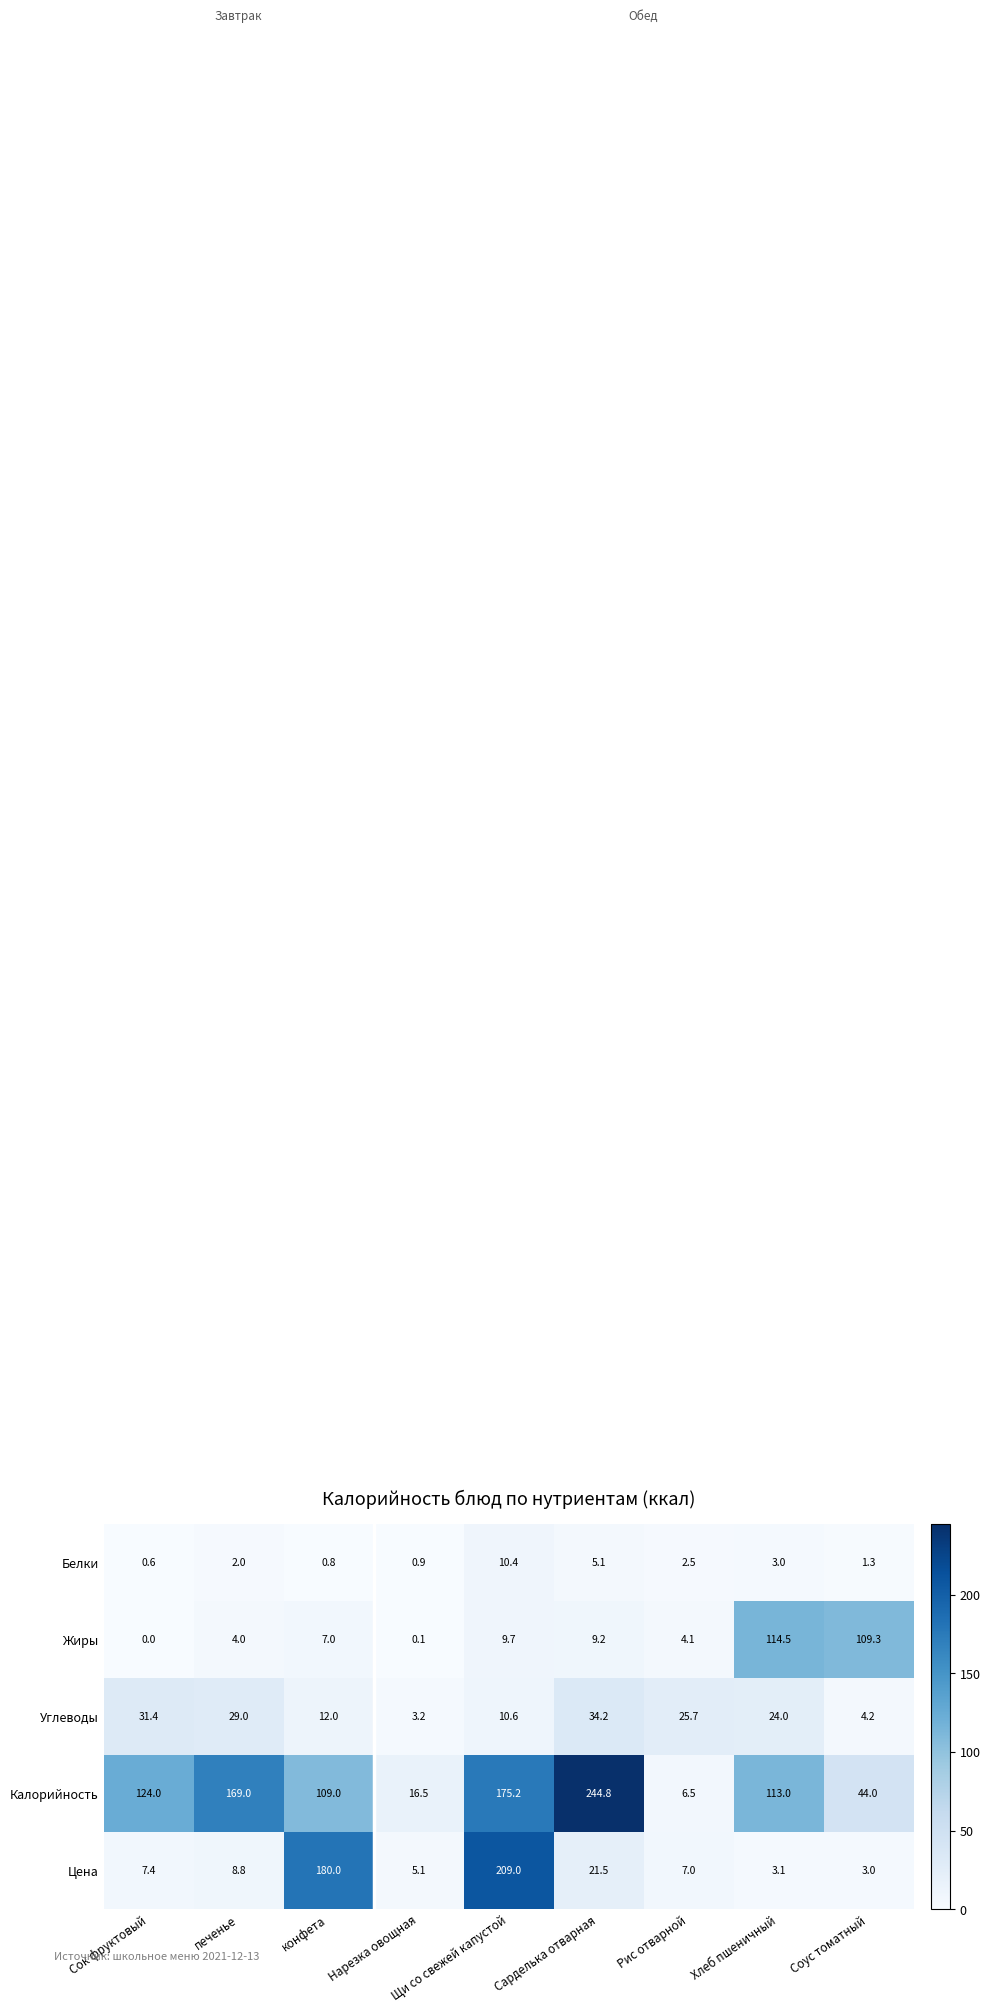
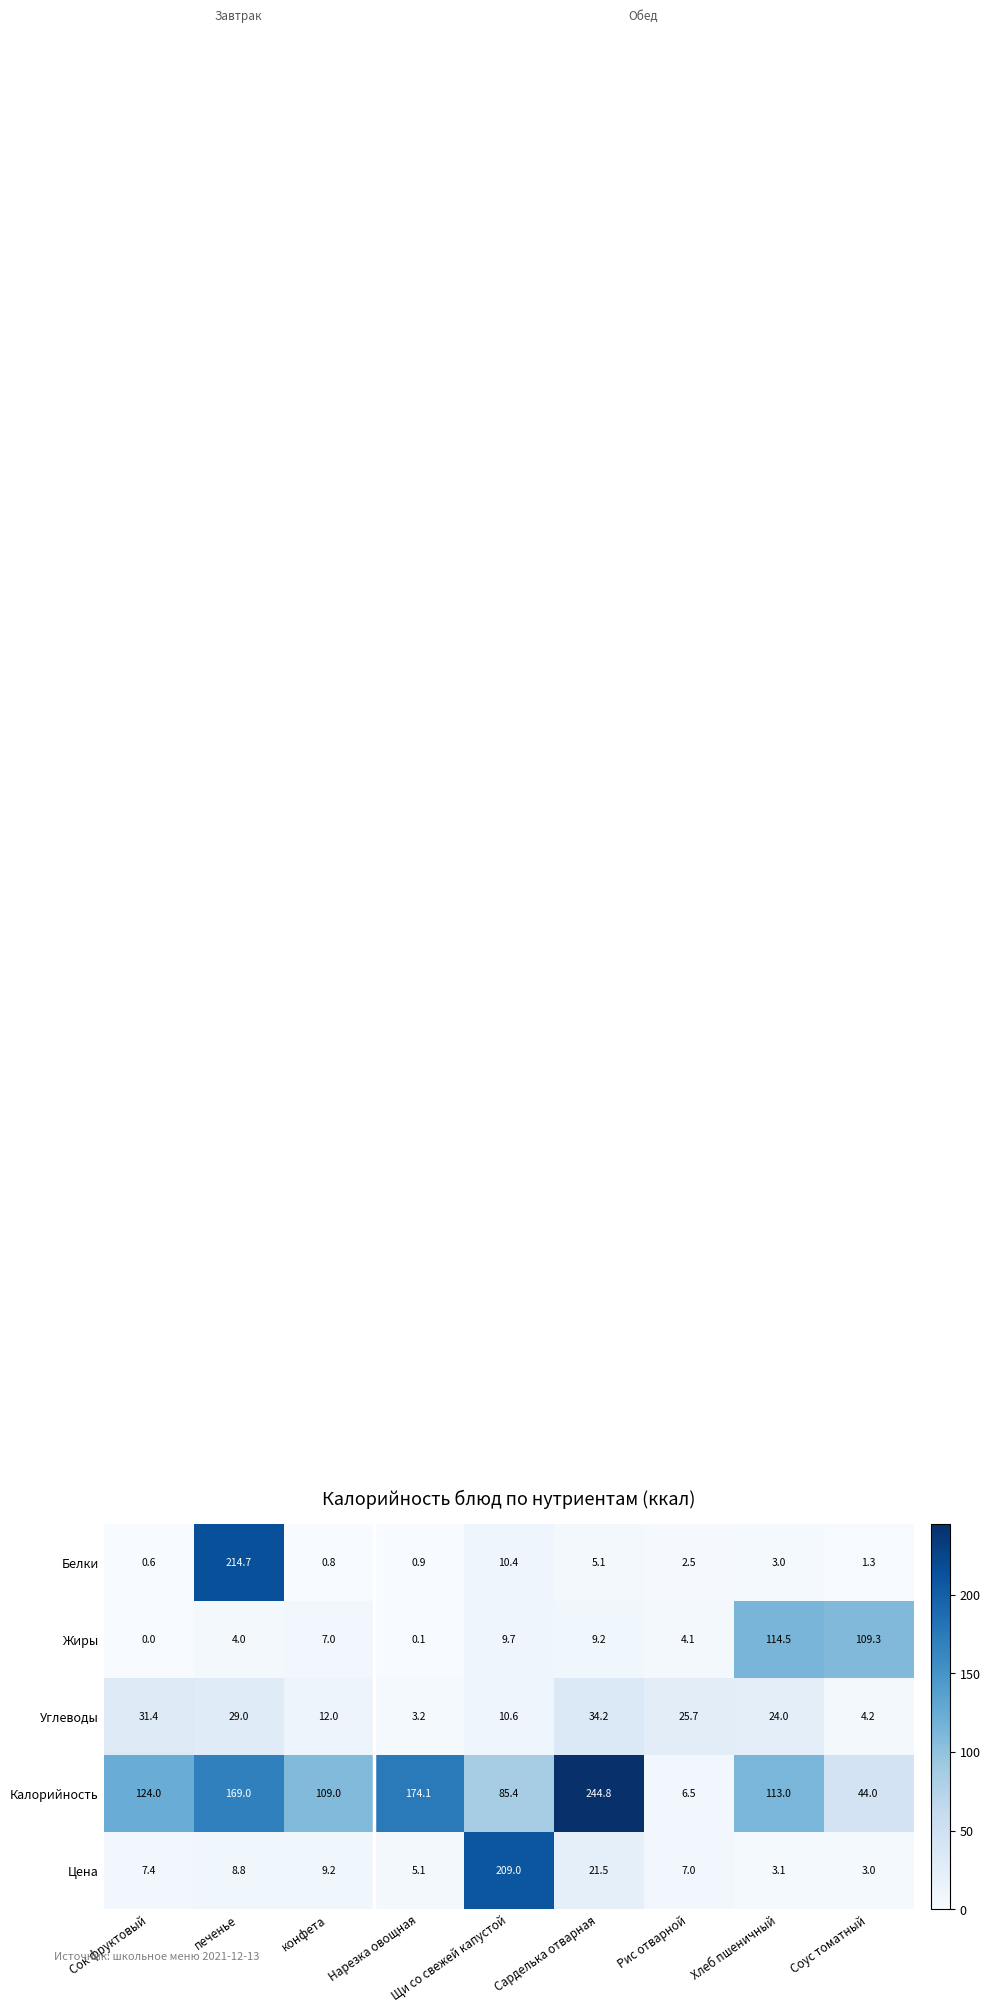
  {
    "Белки": {
      "Сок фруктовый": 0.6,
-     "печенье": 2.0,
+     "печенье": 214.7,
      "конфета": 0.8,
      "Нарезка овощная": 0.9,
      "Щи со свежей капустой": 10.4,
      "Сарделька отварная": 5.1,
      "Рис отварной": 2.5,
      "Хлеб пшеничный": 3.0,
      "Соус томатный": 1.3
    },
    "Жиры": {
      "Сок фруктовый": 0.0,
      "печенье": 4.0,
      "конфета": 7.0,
      "Нарезка овощная": 0.1,
      "Щи со свежей капустой": 9.7,
      "Сарделька отварная": 9.2,
      "Рис отварной": 4.1,
      "Хлеб пшеничный": 114.5,
      "Соус томатный": 109.3
    },
    "Углеводы": {
      "Сок фруктовый": 31.4,
      "печенье": 29.0,
      "конфета": 12.0,
      "Нарезка овощная": 3.2,
      "Щи со свежей капустой": 10.6,
      "Сарделька отварная": 34.2,
      "Рис отварной": 25.7,
      "Хлеб пшеничный": 24.0,
      "Соус томатный": 4.2
    },
    "Калорийность": {
      "Сок фруктовый": 124.0,
      "печенье": 169.0,
      "конфета": 109.0,
-     "Нарезка овощная": 16.5,
-     "Щи со свежей капустой": 175.2,
+     "Нарезка овощная": 174.1,
+     "Щи со свежей капустой": 85.4,
      "Сарделька отварная": 244.8,
      "Рис отварной": 6.5,
      "Хлеб пшеничный": 113.0,
      "Соус томатный": 44.0
    },
    "Цена": {
      "Сок фруктовый": 7.4,
      "печенье": 8.8,
-     "конфета": 180.0,
+     "конфета": 9.2,
      "Нарезка овощная": 5.1,
      "Щи со свежей капустой": 209.0,
      "Сарделька отварная": 21.5,
      "Рис отварной": 7.0,
      "Хлеб пшеничный": 3.1,
      "Соус томатный": 3.0
    }
  }
